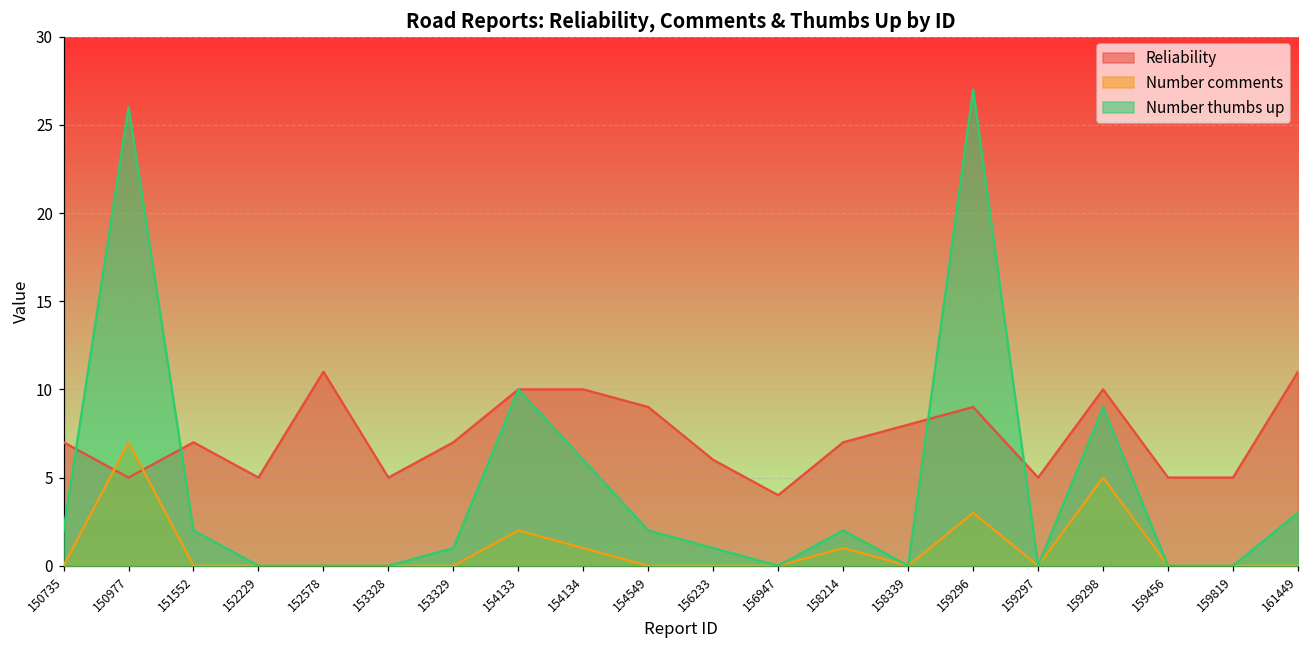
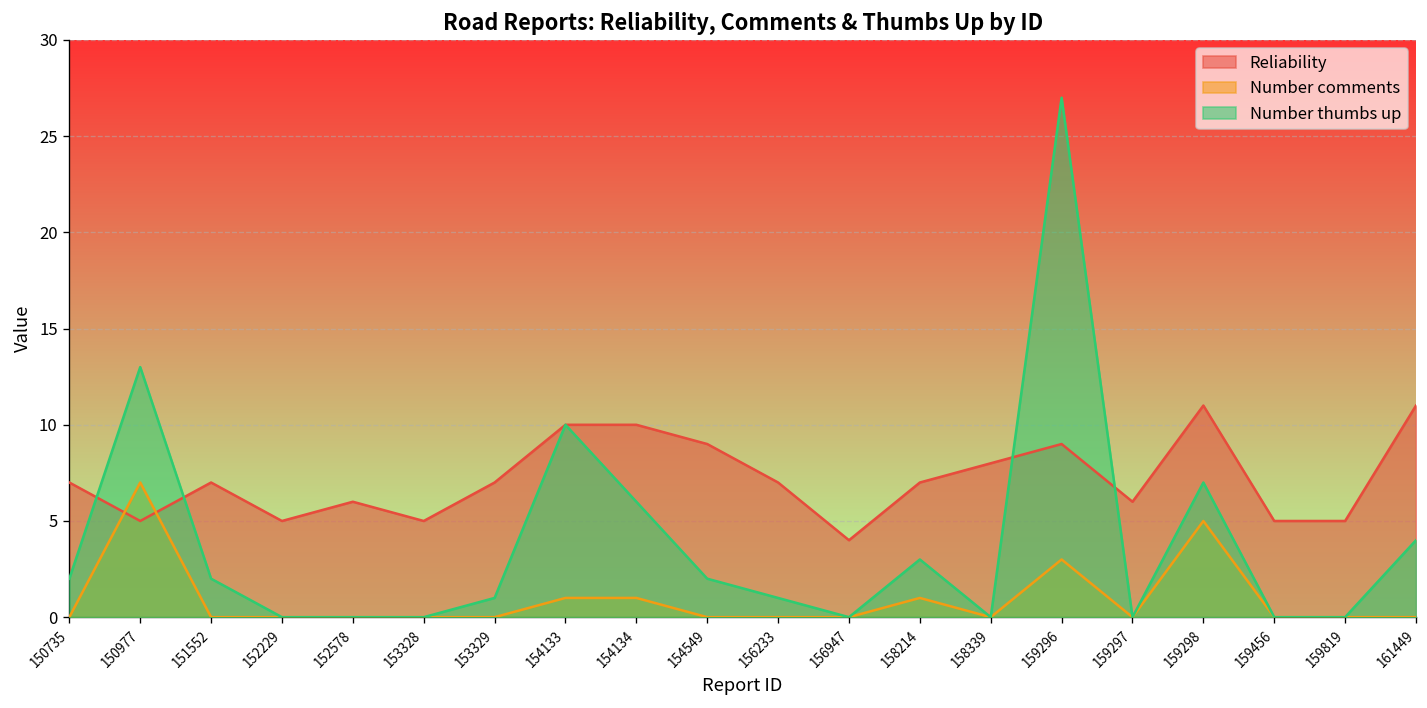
  {
    "Reliability": {
      "150735": 7,
      "150977": 5,
      "151552": 7,
      "152229": 5,
-     "152578": 11,
+     "152578": 6,
      "153328": 5,
      "153329": 7,
      "154134": 10,
      "154549": 9,
-     "156233": 6,
+     "156233": 7,
      "156947": 4,
      "158214": 7,
      "158339": 8,
      "159296": 9,
-     "159297": 5,
-     "159298": 10,
+     "159297": 6,
+     "159298": 11,
      "159456": 5,
      "159819": 5,
      "161449": 11
    },
    "Number comments": {
      "150735": 0,
      "150977": 7,
      "151552": 0,
      "153329": 0,
-     "154133": 2,
+     "154133": 1,
      "154134": 1,
      "154549": 0,
      "156233": 0,
      "158214": 1,
      "159296": 3,
      "159298": 5,
      "161449": 0
    },
    "Number thumbs up": {
      "150735": 2,
-     "150977": 26,
+     "150977": 13,
      "151552": 2,
      "153329": 1,
      "154134": 6,
      "154549": 2,
      "156233": 1,
-     "158214": 2,
+     "158214": 3,
      "159296": 27,
-     "159298": 9,
-     "161449": 3
+     "159298": 7,
+     "161449": 4
    }
  }
